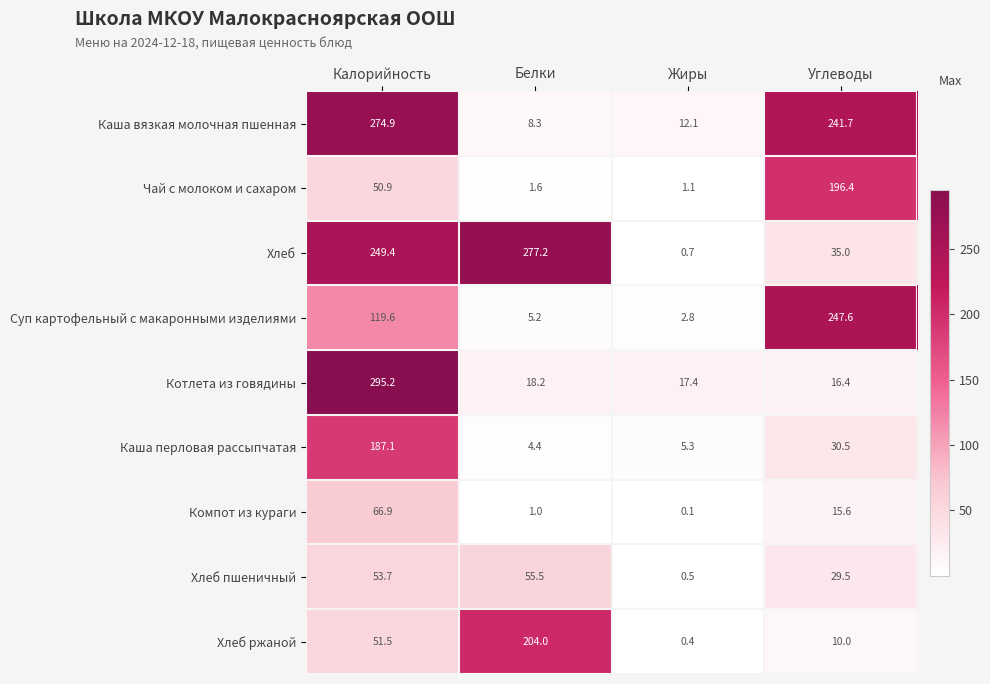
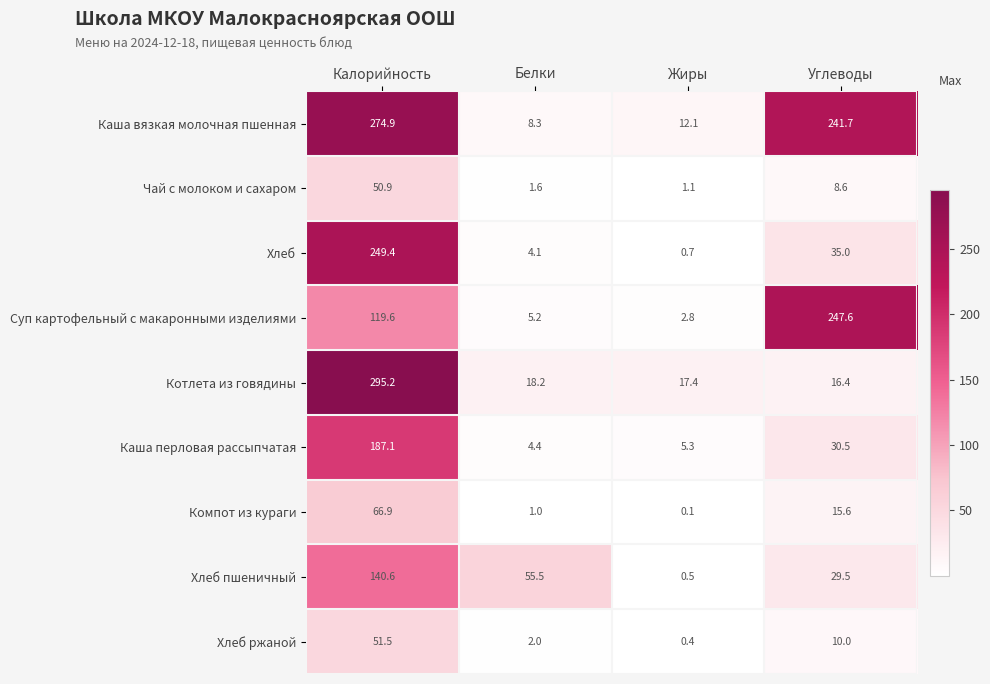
  {
    "Каша вязкая молочная пшенная": {
      "Калорийность": 274.9,
      "Белки": 8.3,
      "Жиры": 12.1,
      "Углеводы": 241.7
    },
    "Чай с молоком и сахаром": {
      "Калорийность": 50.9,
      "Белки": 1.6,
      "Жиры": 1.1,
-     "Углеводы": 196.4
+     "Углеводы": 8.6
    },
    "Хлеб": {
      "Калорийность": 249.4,
-     "Белки": 277.2,
+     "Белки": 4.1,
      "Жиры": 0.7,
      "Углеводы": 35.0
    },
    "Суп картофельный с макаронными изделиями": {
      "Калорийность": 119.6,
      "Белки": 5.2,
      "Жиры": 2.8,
      "Углеводы": 247.6
    },
    "Котлета из говядины": {
      "Калорийность": 295.2,
      "Белки": 18.2,
      "Жиры": 17.4,
      "Углеводы": 16.4
    },
    "Каша перловая рассыпчатая": {
      "Калорийность": 187.1,
      "Белки": 4.4,
      "Жиры": 5.3,
      "Углеводы": 30.5
    },
    "Компот из кураги": {
      "Калорийность": 66.9,
      "Белки": 1.0,
      "Жиры": 0.1,
      "Углеводы": 15.6
    },
    "Хлеб пшеничный": {
-     "Калорийность": 53.7,
+     "Калорийность": 140.6,
      "Белки": 55.5,
      "Жиры": 0.5,
      "Углеводы": 29.5
    },
    "Хлеб ржаной": {
      "Калорийность": 51.5,
-     "Белки": 204.0,
+     "Белки": 2.0,
      "Жиры": 0.4,
      "Углеводы": 10.0
    }
  }
